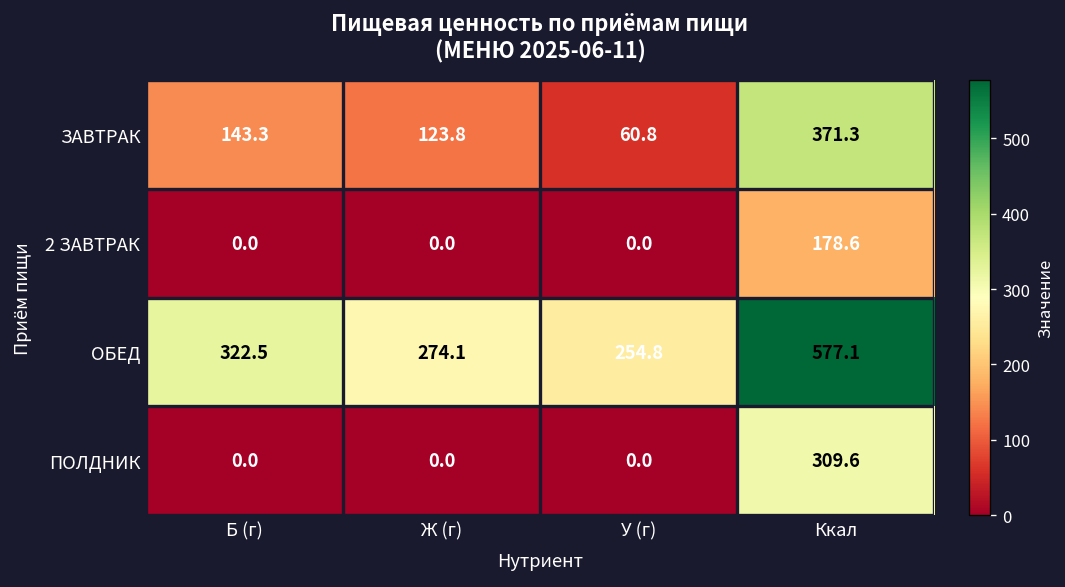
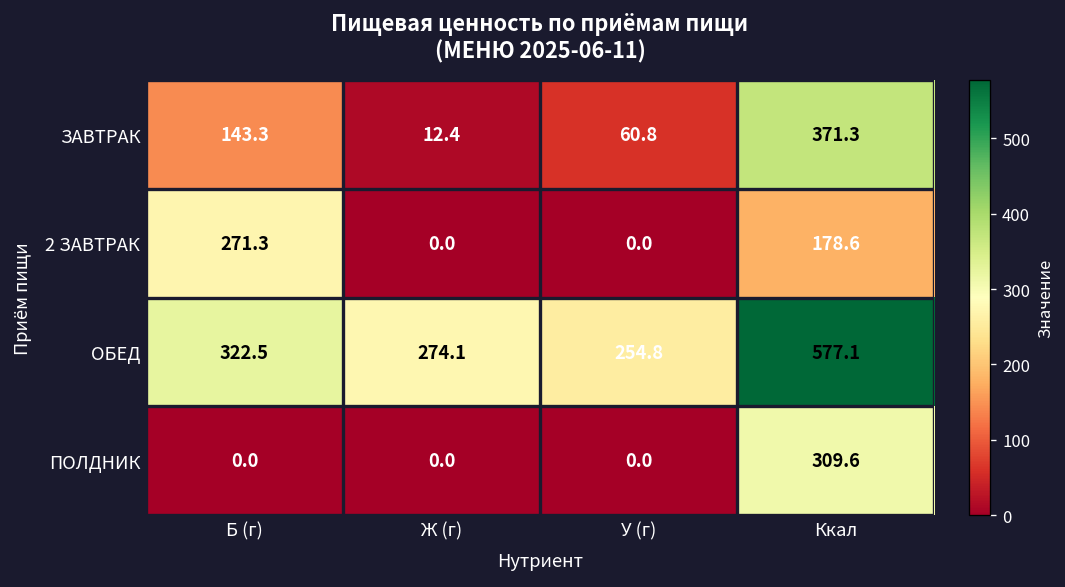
  {
    "ЗАВТРАК": {
      "Б (г)": 143.3,
-     "Ж (г)": 123.8,
+     "Ж (г)": 12.4,
      "У (г)": 60.8,
      "Ккал": 371.3
    },
    "2 ЗАВТРАК": {
-     "Б (г)": 0.0,
+     "Б (г)": 271.3,
      "Ж (г)": 0.0,
      "У (г)": 0.0,
      "Ккал": 178.6
    },
    "ОБЕД": {
      "Б (г)": 322.5,
      "Ж (г)": 274.1,
      "У (г)": 254.8,
      "Ккал": 577.1
    },
    "ПОЛДНИК": {
      "Б (г)": 0.0,
      "Ж (г)": 0.0,
      "У (г)": 0.0,
      "Ккал": 309.6
    }
  }
